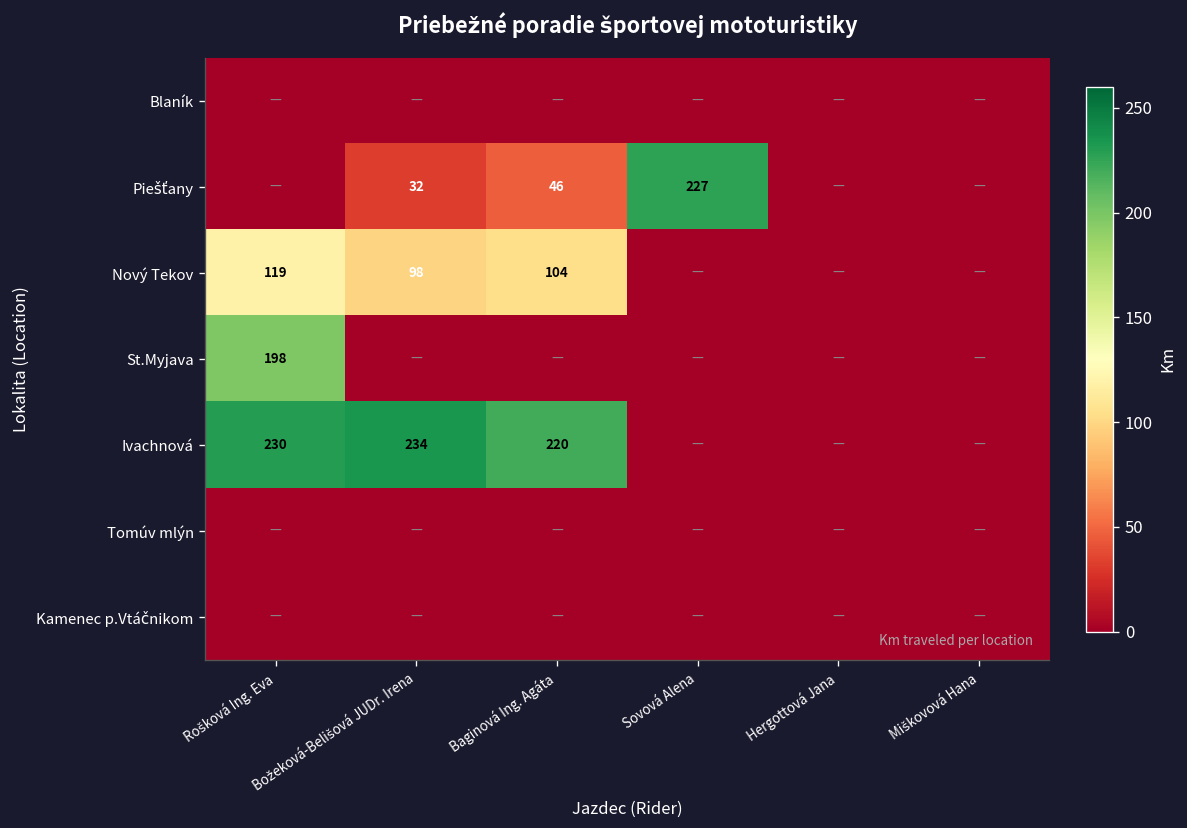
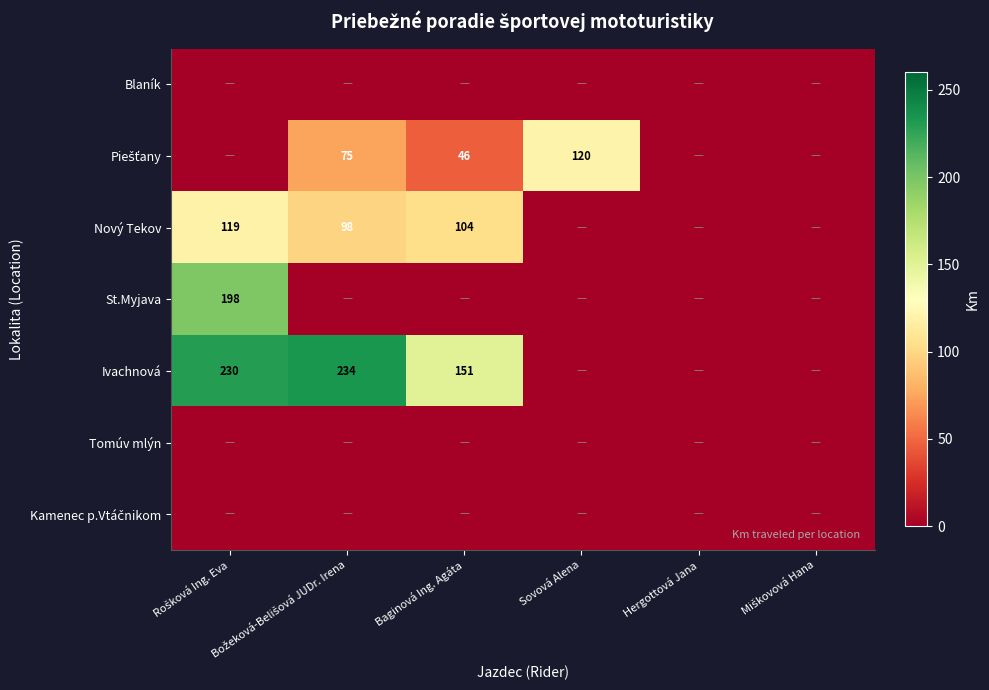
  {
    "Piešťany": {
-     "Božeková-Belišová JUDr. Irena": 32,
+     "Božeková-Belišová JUDr. Irena": 75,
      "Baginová Ing. Agáta": 46,
-     "Sovová Alena": 227
+     "Sovová Alena": 120
    },
    "Nový Tekov": {
      "Rošková Ing. Eva": 119,
      "Božeková-Belišová JUDr. Irena": 98,
      "Baginová Ing. Agáta": 104
    },
    "St.Myjava": {
      "Rošková Ing. Eva": 198
    },
    "Ivachnová": {
      "Rošková Ing. Eva": 230,
      "Božeková-Belišová JUDr. Irena": 234,
-     "Baginová Ing. Agáta": 220
+     "Baginová Ing. Agáta": 151
    }
  }
